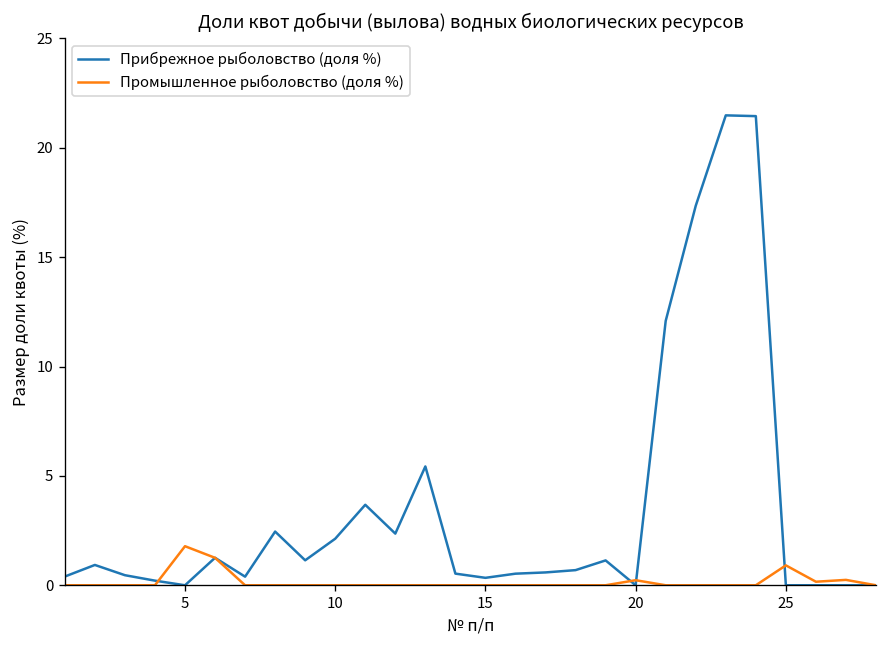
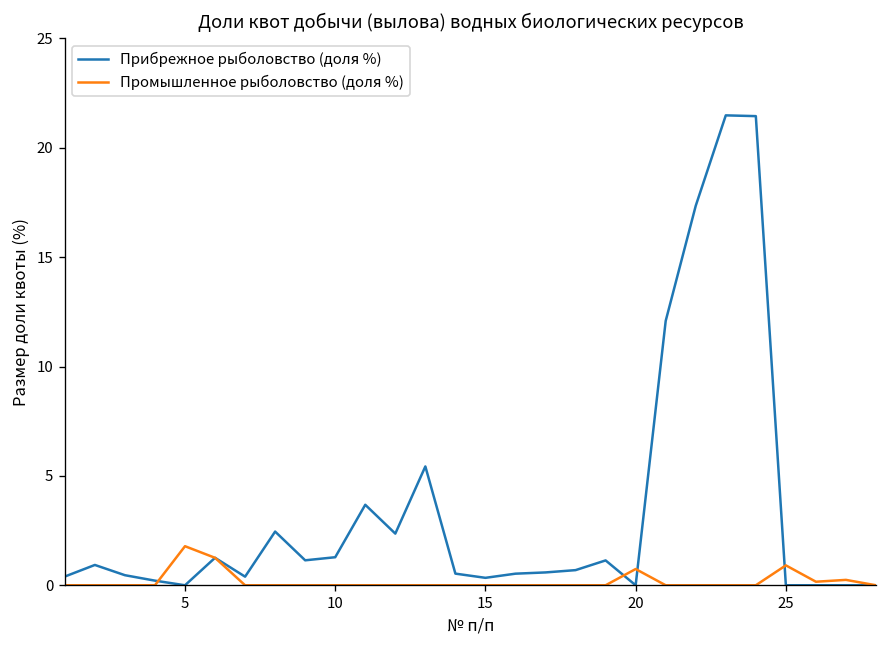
  {
    "Прибрежное рыболовство (доля %)": {
      "5": 0.0,
-     "10": 2.1,
+     "10": 1.3,
      "15": 0.3,
      "20": 0.0,
      "25": 0.0
    },
    "Промышленное рыболовство (доля %)": {
      "5": 1.8,
      "10": 0.0,
      "15": 0.0,
-     "20": 0.2,
+     "20": 0.7,
      "25": 0.9
    }
  }
